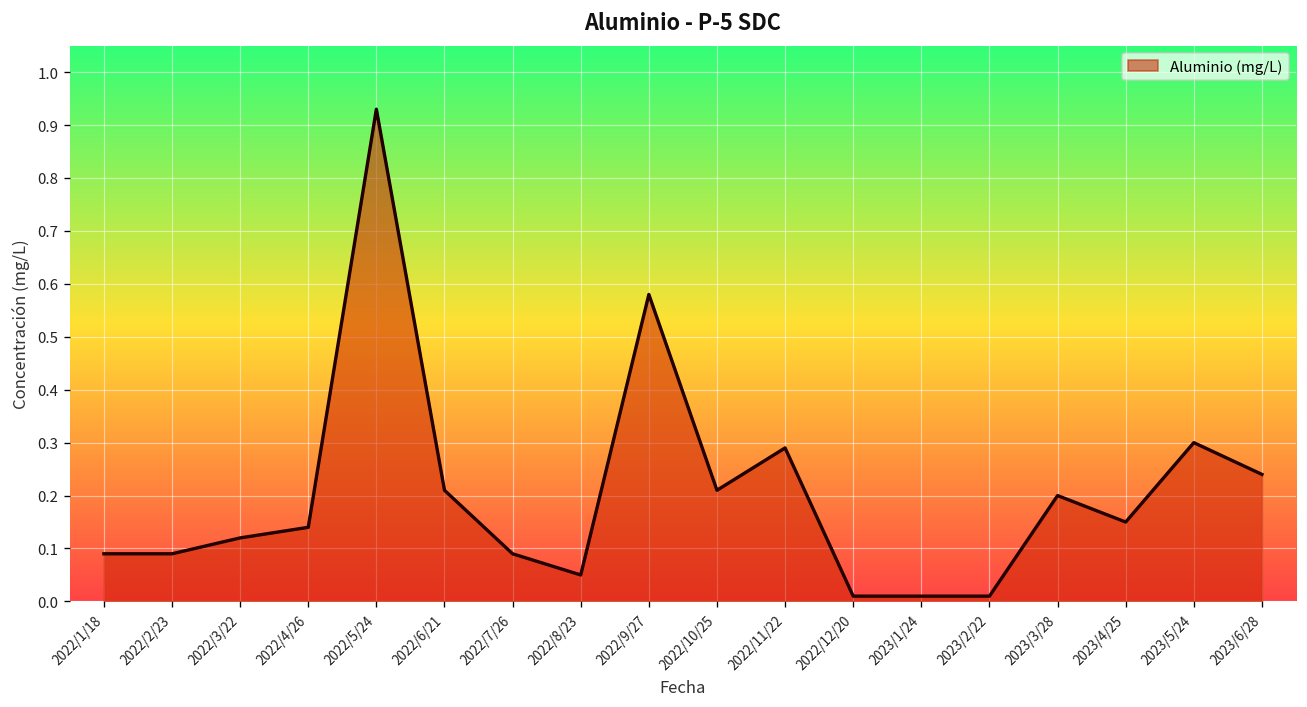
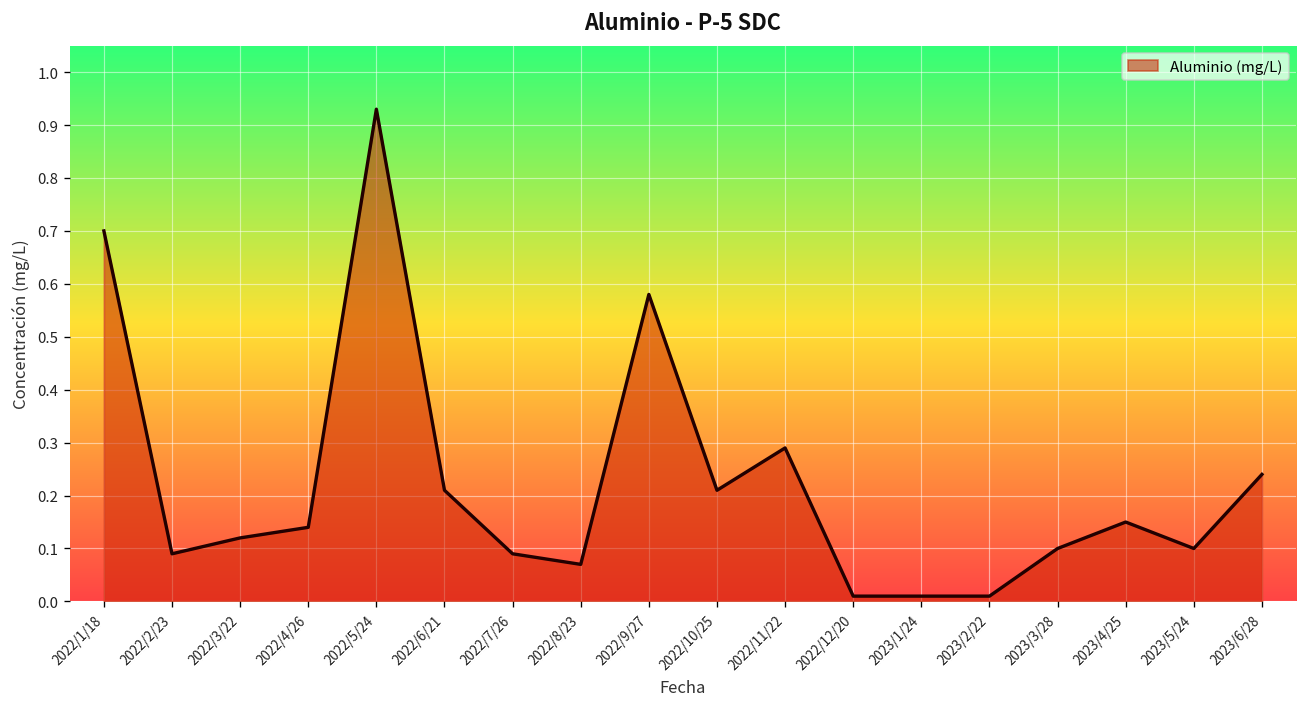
  {
-   "2022/1/18": 0.09,
+   "2022/1/18": 0.70,
    "2022/2/23": 0.09,
    "2022/3/22": 0.12,
    "2022/4/26": 0.14,
    "2022/5/24": 0.93,
    "2022/6/21": 0.21,
    "2022/7/26": 0.09,
-   "2022/8/23": 0.05,
+   "2022/8/23": 0.07,
    "2022/9/27": 0.58,
    "2022/10/25": 0.21,
    "2022/11/22": 0.29,
    "2022/12/20": 0.01,
    "2023/1/24": 0.01,
    "2023/2/22": 0.01,
-   "2023/3/28": 0.2,
+   "2023/3/28": 0.1,
    "2023/4/25": 0.15,
-   "2023/5/24": 0.3,
+   "2023/5/24": 0.1,
    "2023/6/28": 0.24
  }
